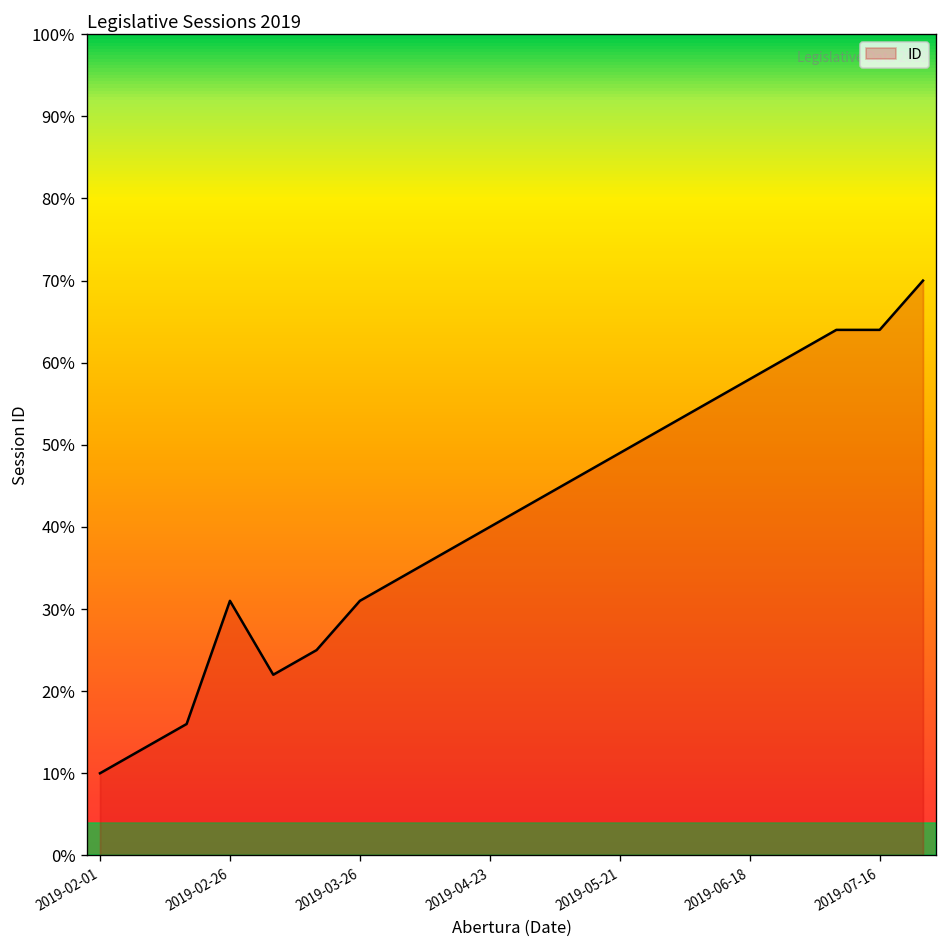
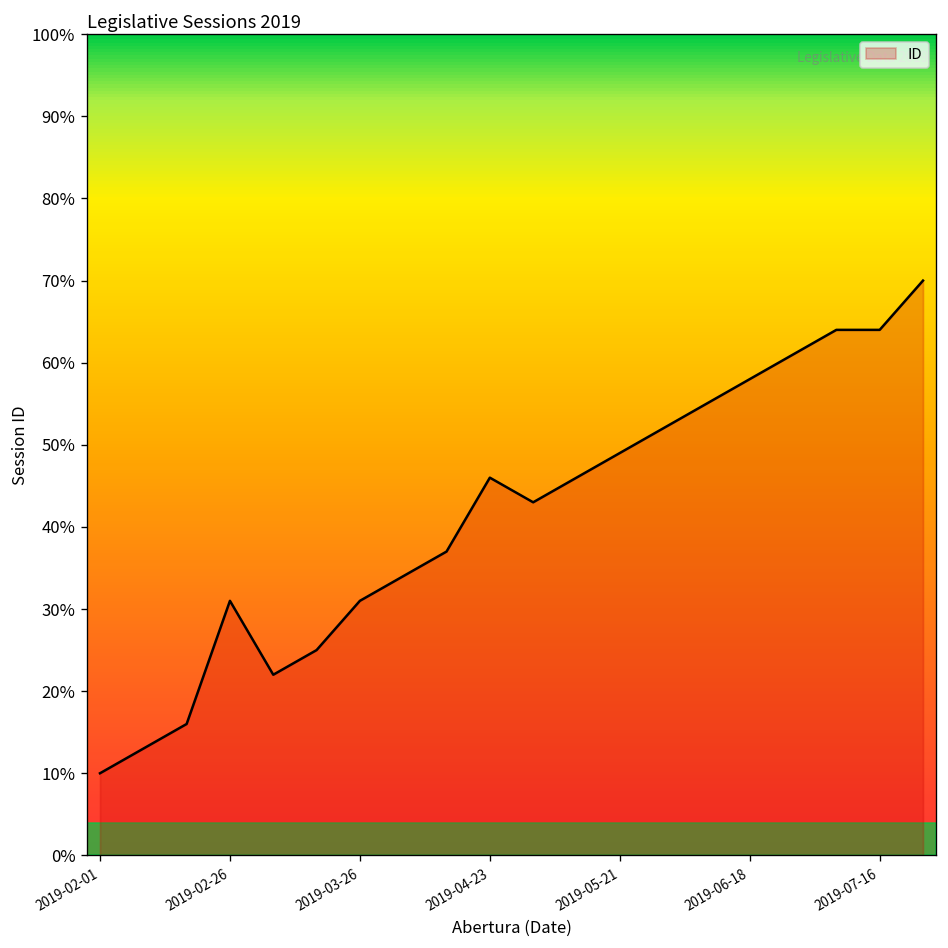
  {
    "2019-02-01": "10%",
    "2019-02-26": "31%",
    "2019-03-26": "31%",
-   "2019-04-23": "40%",
+   "2019-04-23": "46%",
    "2019-05-21": "49%",
    "2019-06-18": "58%",
    "2019-07-16": "64%"
  }
